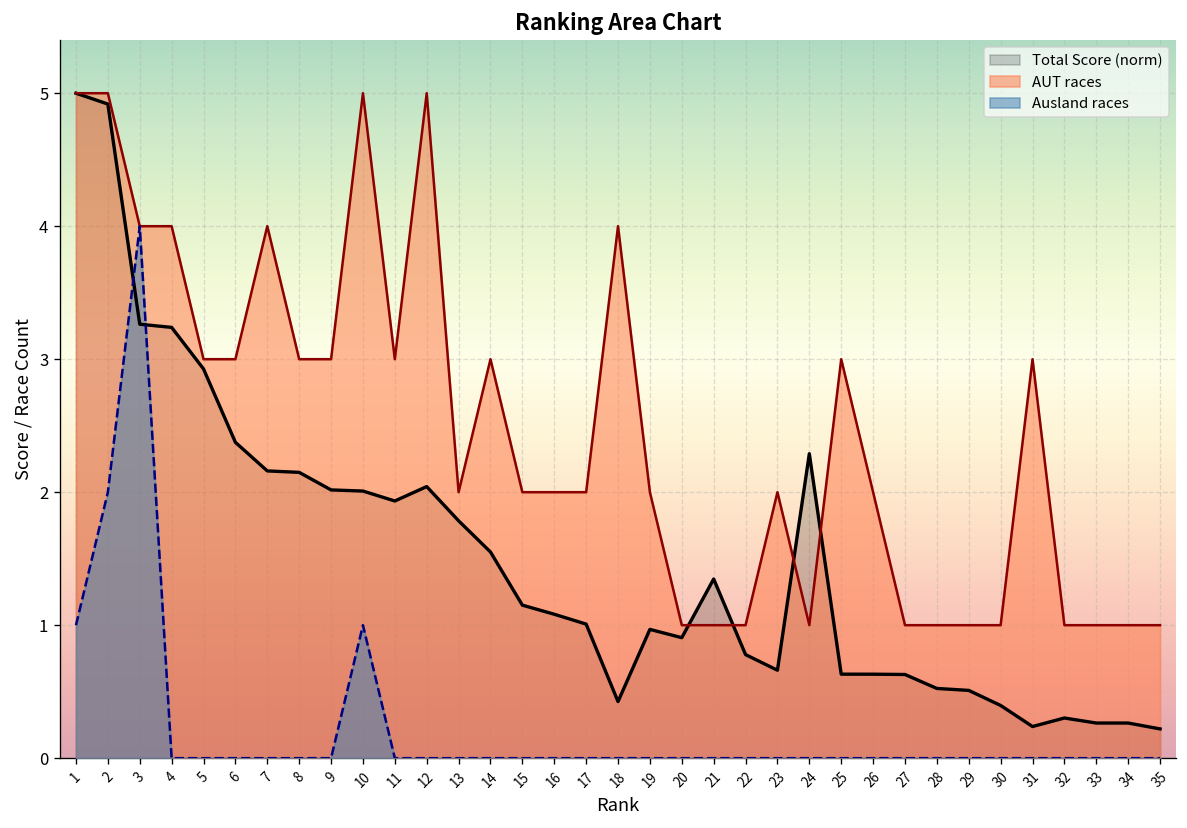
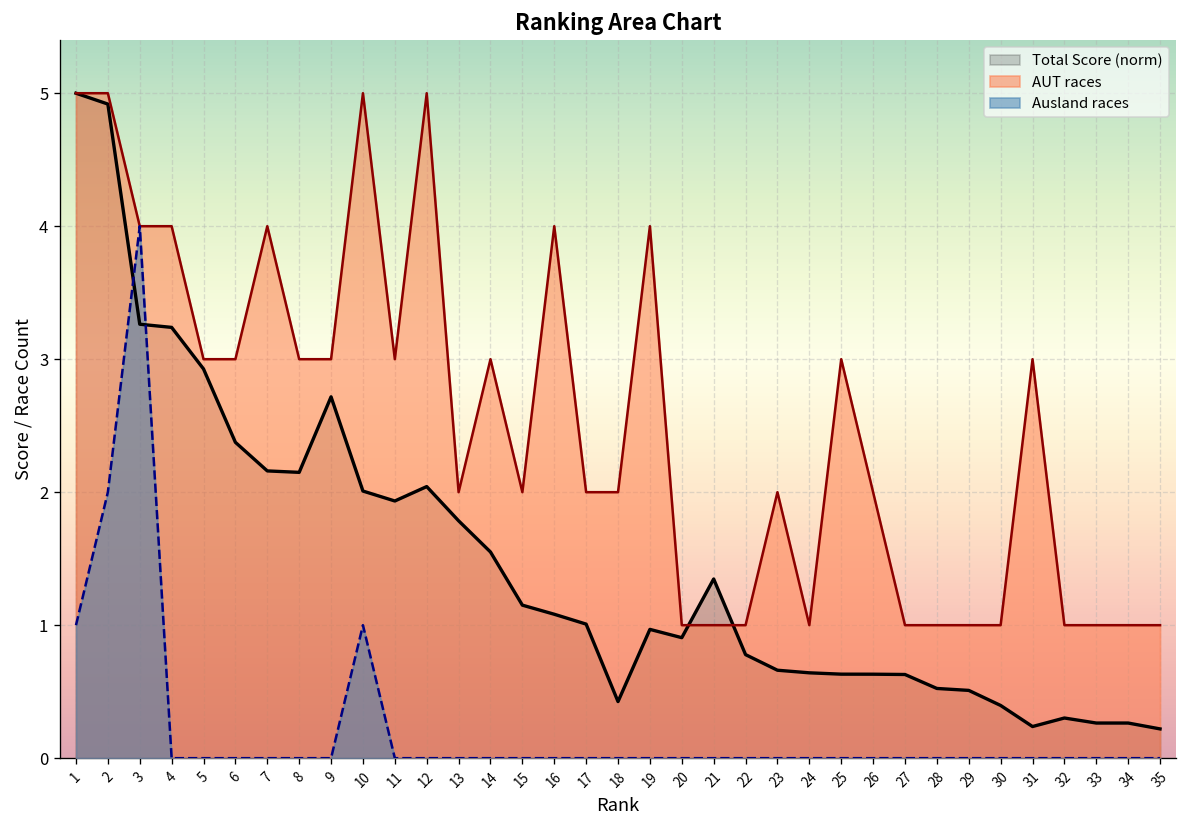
  {
    "Total Score (norm)": {
      "2": 4.92,
      "3": 3.26,
      "4": 3.24,
      "5": 2.93,
      "6": 2.37,
      "7": 2.16,
      "8": 2.15,
-     "9": 2.02,
+     "9": 2.72,
      "10": 2.01,
      "11": 1.93,
      "12": 2.04,
      "13": 1.78,
      "14": 1.55,
      "15": 1.15,
      "16": 1.08,
      "17": 1.01,
      "18": 0.43,
      "19": 0.97,
      "20": 0.91,
      "21": 1.35,
      "22": 0.78,
      "23": 0.66,
-     "24": 2.29,
+     "24": 0.64,
      "25": 0.63,
      "26": 0.63,
      "27": 0.63,
      "28": 0.52,
      "29": 0.51,
      "30": 0.40,
      "31": 0.24,
      "32": 0.30,
      "33": 0.26,
      "34": 0.26,
      "35": 0.22
    },
    "AUT races": {
      "2": 5,
      "4": 4,
      "5": 3,
      "6": 3,
      "7": 4,
      "8": 3,
      "9": 3,
      "10": 5,
      "11": 3,
      "12": 5,
      "13": 2,
      "14": 3,
      "15": 2,
-     "16": 2,
+     "16": 4,
      "17": 2,
-     "18": 4,
-     "19": 2,
+     "18": 2,
+     "19": 4,
      "20": 1,
      "21": 1,
      "22": 1,
      "23": 2,
      "24": 1,
      "25": 3,
      "26": 2,
      "27": 1,
      "28": 1,
      "29": 1,
      "30": 1,
      "31": 3,
      "32": 1,
      "33": 1,
      "34": 1,
      "35": 1
    },
    "Ausland races": {
      "1": 1.00,
      "2": 2.00,
      "4": 0.00,
      "5": 0.00,
      "6": 0.00,
      "7": 0.00,
      "8": 0.00,
      "9": 0.00,
      "10": 1.00,
      "11": 0.00,
      "12": 0.00,
      "13": 0.00,
      "14": 0.00,
      "15": 0.00,
      "16": 0.00,
      "17": 0.00,
      "18": 0.00,
      "19": 0.00,
      "20": 0.00,
      "21": 0.00,
      "22": 0.00,
      "23": 0.00,
      "24": 0.00,
      "25": 0.00,
      "26": 0.00,
      "27": 0.00,
      "28": 0.00,
      "29": 0.00,
      "30": 0.00,
      "31": 0.00,
      "32": 0.00,
      "33": 0.00,
      "34": 0.00,
      "35": 0.00
    }
  }
